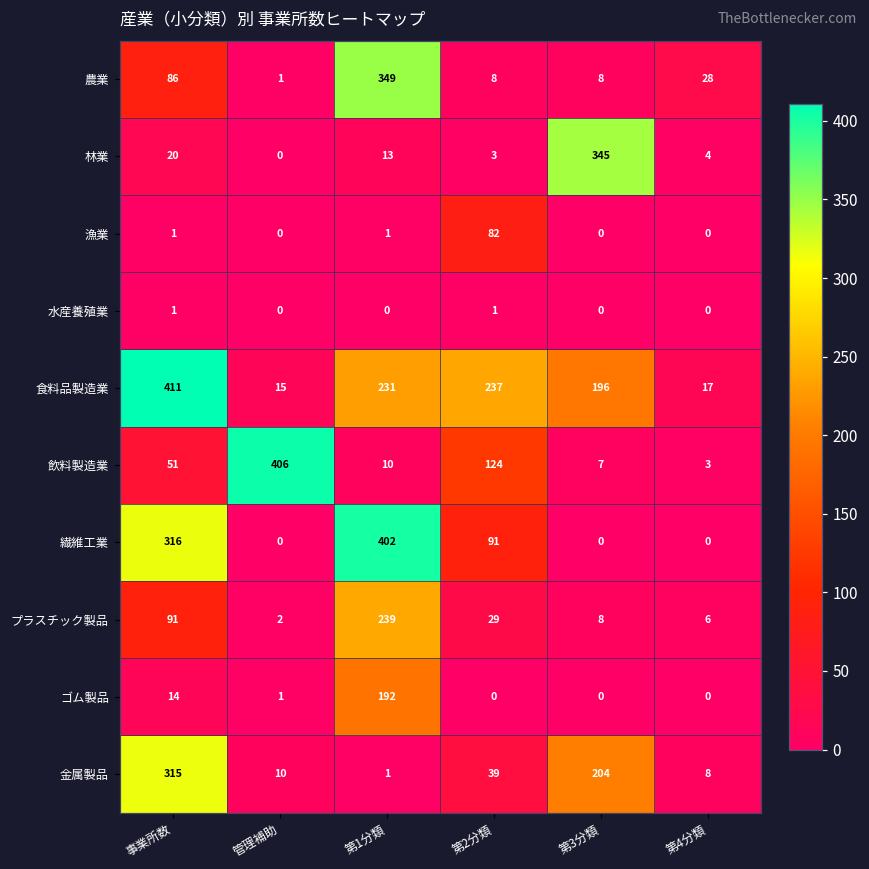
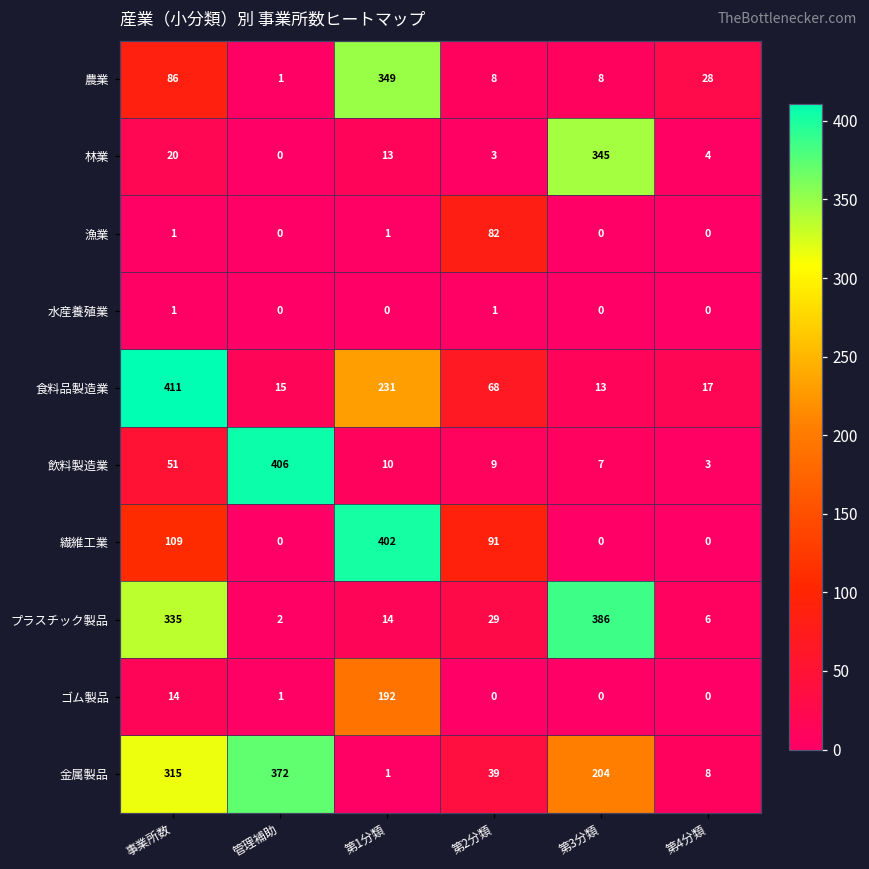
  {
    "農業": {
      "事業所数": 86,
      "管理補助": 1,
      "第1分類": 349,
      "第2分類": 8,
      "第3分類": 8,
      "第4分類": 28
    },
    "林業": {
      "事業所数": 20,
      "管理補助": 0,
      "第1分類": 13,
      "第2分類": 3,
      "第3分類": 345,
      "第4分類": 4
    },
    "漁業": {
      "事業所数": 1,
      "管理補助": 0,
      "第1分類": 1,
      "第2分類": 82,
      "第3分類": 0,
      "第4分類": 0
    },
    "水産養殖業": {
      "事業所数": 1,
      "管理補助": 0,
      "第1分類": 0,
      "第2分類": 1,
      "第3分類": 0,
      "第4分類": 0
    },
    "食料品製造業": {
      "事業所数": 411,
      "管理補助": 15,
      "第1分類": 231,
-     "第2分類": 237,
-     "第3分類": 196,
+     "第2分類": 68,
+     "第3分類": 13,
      "第4分類": 17
    },
    "飲料製造業": {
      "事業所数": 51,
      "管理補助": 406,
      "第1分類": 10,
-     "第2分類": 124,
+     "第2分類": 9,
      "第3分類": 7,
      "第4分類": 3
    },
    "繊維工業": {
-     "事業所数": 316,
+     "事業所数": 109,
      "管理補助": 0,
      "第1分類": 402,
      "第2分類": 91,
      "第3分類": 0,
      "第4分類": 0
    },
    "プラスチック製品": {
-     "事業所数": 91,
+     "事業所数": 335,
      "管理補助": 2,
-     "第1分類": 239,
+     "第1分類": 14,
      "第2分類": 29,
-     "第3分類": 8,
+     "第3分類": 386,
      "第4分類": 6
    },
    "ゴム製品": {
      "事業所数": 14,
      "管理補助": 1,
      "第1分類": 192,
      "第2分類": 0,
      "第3分類": 0,
      "第4分類": 0
    },
    "金属製品": {
      "事業所数": 315,
-     "管理補助": 10,
+     "管理補助": 372,
      "第1分類": 1,
      "第2分類": 39,
      "第3分類": 204,
      "第4分類": 8
    }
  }
